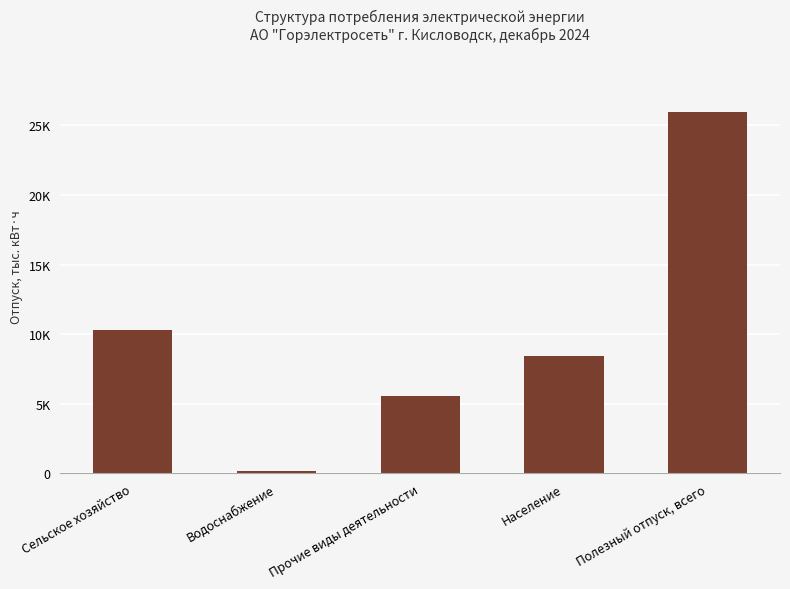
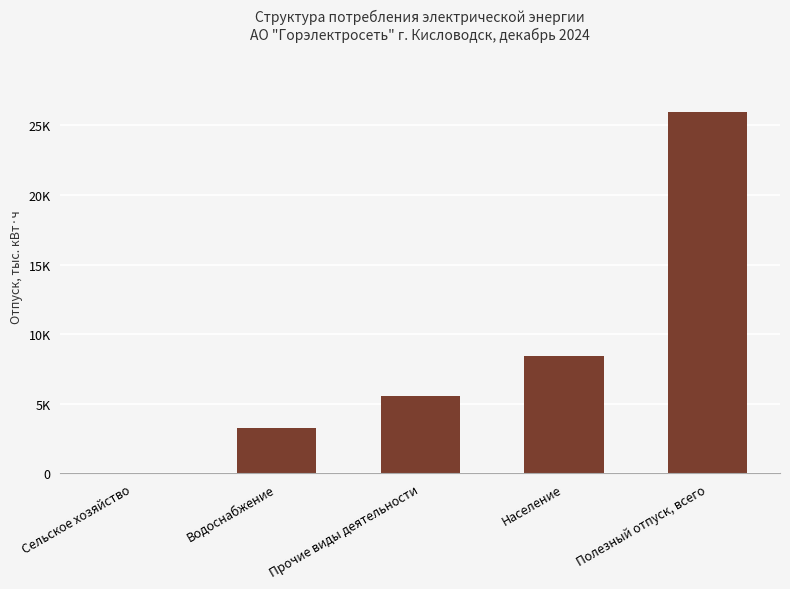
  {
-   "Сельское хозяйство": 10300,
-   "Водоснабжение": 200,
+   "Сельское хозяйство": 0,
+   "Водоснабжение": 3200,
    "Прочие виды деятельности": 5500,
    "Население": 8400,
    "Полезный отпуск, всего": 25900
  }
